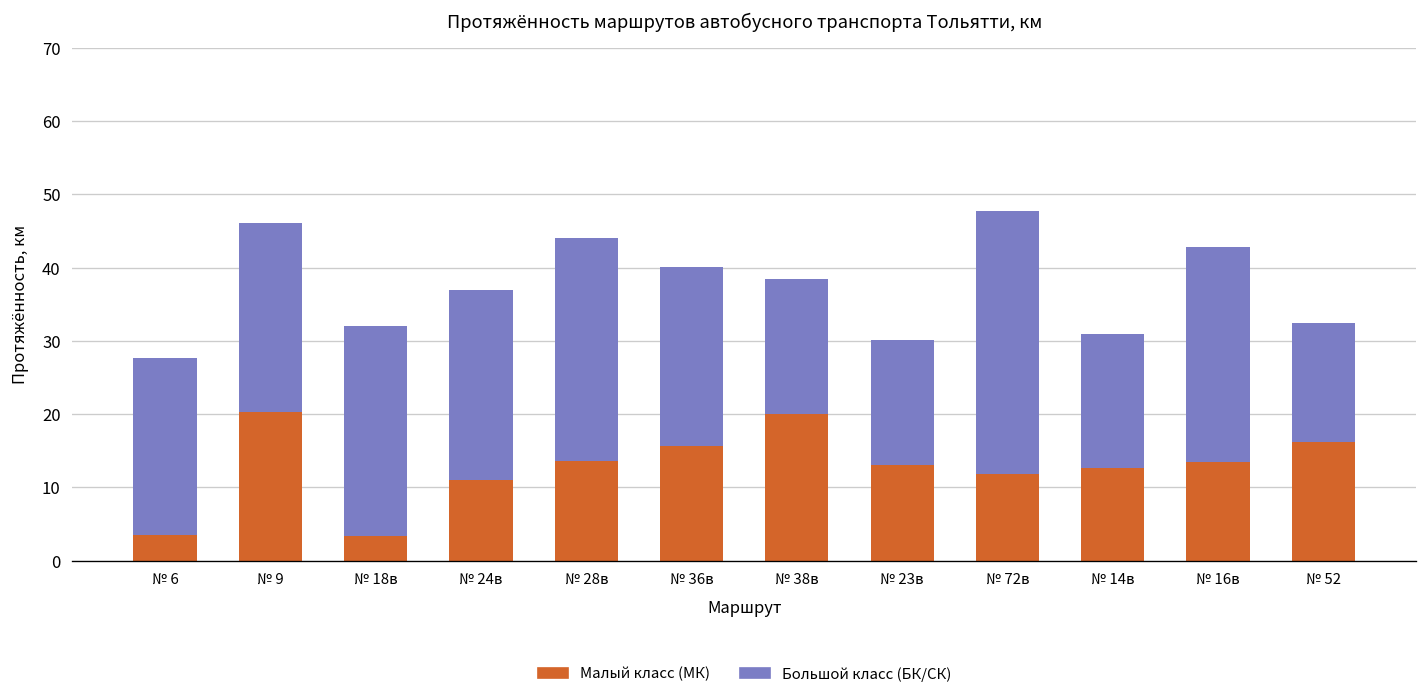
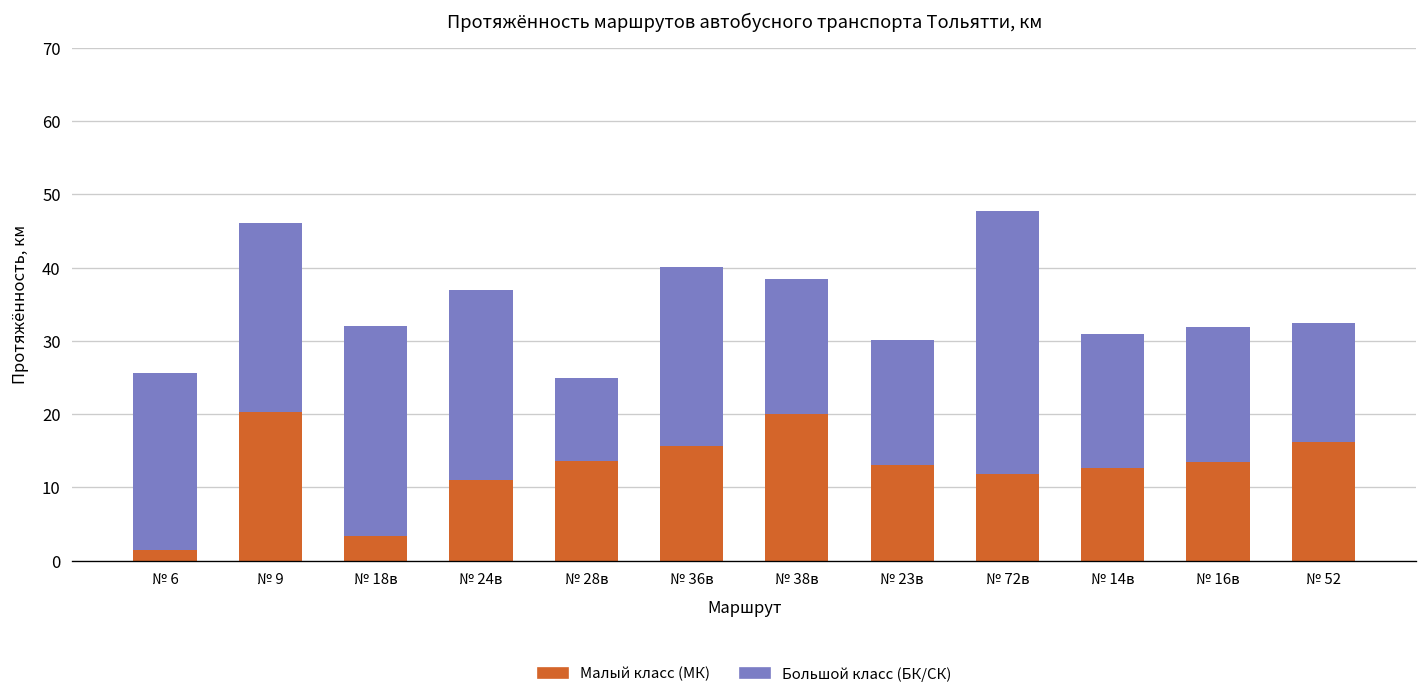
  {
    "Малый класс (МК)": {
-     "№ 6": 4,
+     "№ 6": 2,
      "№ 9": 20,
      "№ 18в": 3,
      "№ 24в": 11,
      "№ 28в": 14,
      "№ 36в": 16,
      "№ 38в": 20,
      "№ 23в": 13,
      "№ 72в": 12,
      "№ 14в": 13,
      "№ 16в": 14,
      "№ 52": 16
    },
    "Большой класс (БК/СК)": {
      "№ 6": 24,
      "№ 9": 26,
      "№ 18в": 29,
      "№ 24в": 26,
-     "№ 28в": 31,
+     "№ 28в": 11,
      "№ 36в": 24,
      "№ 38в": 18,
      "№ 23в": 17,
      "№ 72в": 36,
      "№ 14в": 18,
-     "№ 16в": 29,
+     "№ 16в": 18,
      "№ 52": 16
    }
  }
